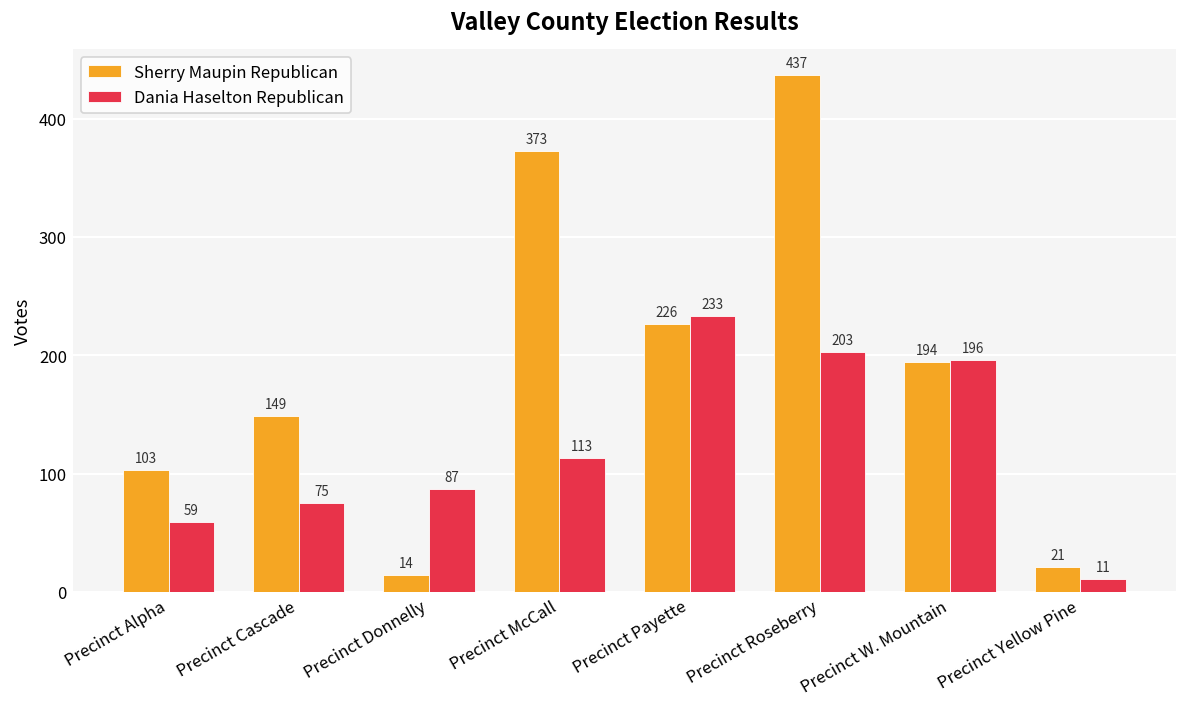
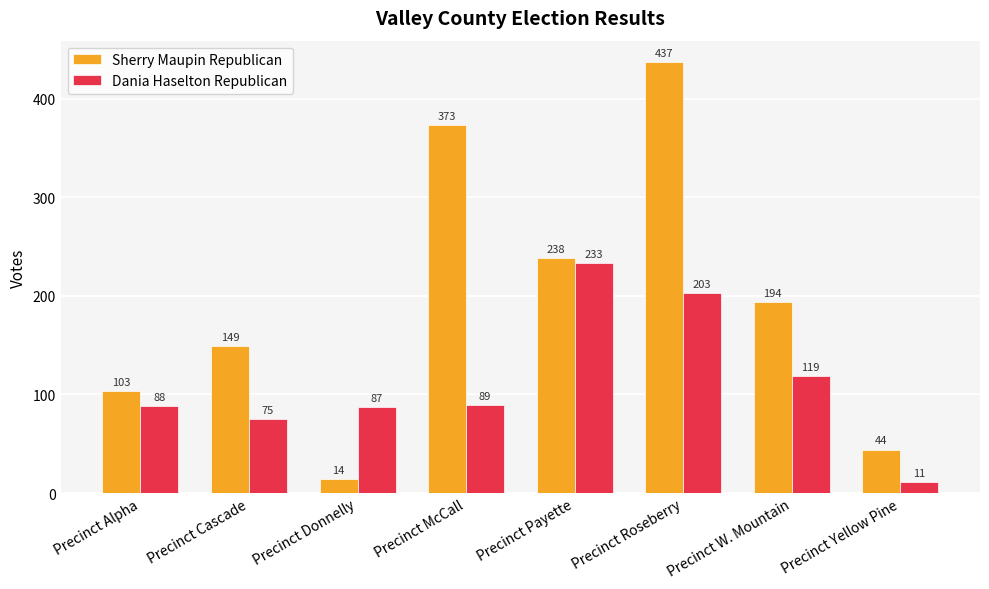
  {
    "Sherry Maupin Republican": {
      "Precinct Alpha": 103,
      "Precinct Cascade": 149,
      "Precinct Donnelly": 14,
      "Precinct McCall": 373,
-     "Precinct Payette": 226,
+     "Precinct Payette": 238,
      "Precinct Roseberry": 437,
      "Precinct W. Mountain": 194,
-     "Precinct Yellow Pine": 21
+     "Precinct Yellow Pine": 44
    },
    "Dania Haselton Republican": {
-     "Precinct Alpha": 59,
+     "Precinct Alpha": 88,
      "Precinct Cascade": 75,
      "Precinct Donnelly": 87,
-     "Precinct McCall": 113,
+     "Precinct McCall": 89,
      "Precinct Payette": 233,
      "Precinct Roseberry": 203,
-     "Precinct W. Mountain": 196,
+     "Precinct W. Mountain": 119,
      "Precinct Yellow Pine": 11
    }
  }
